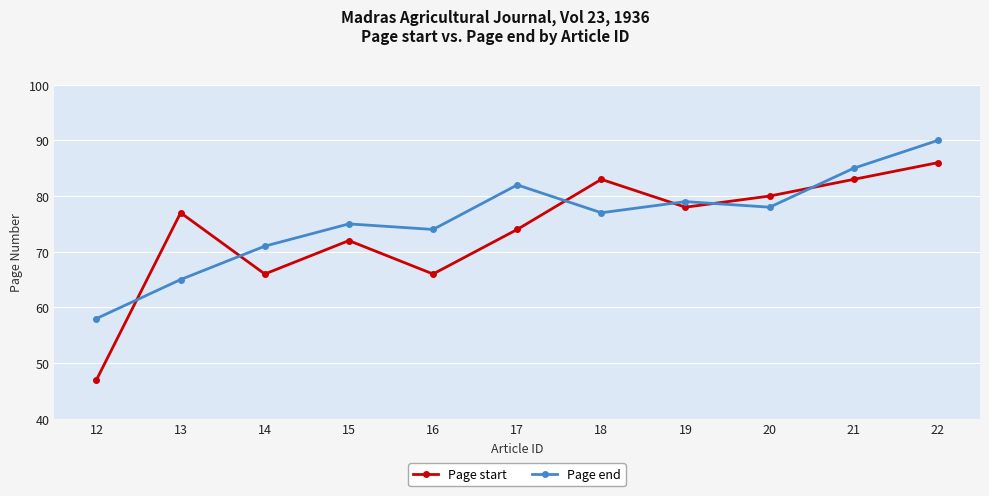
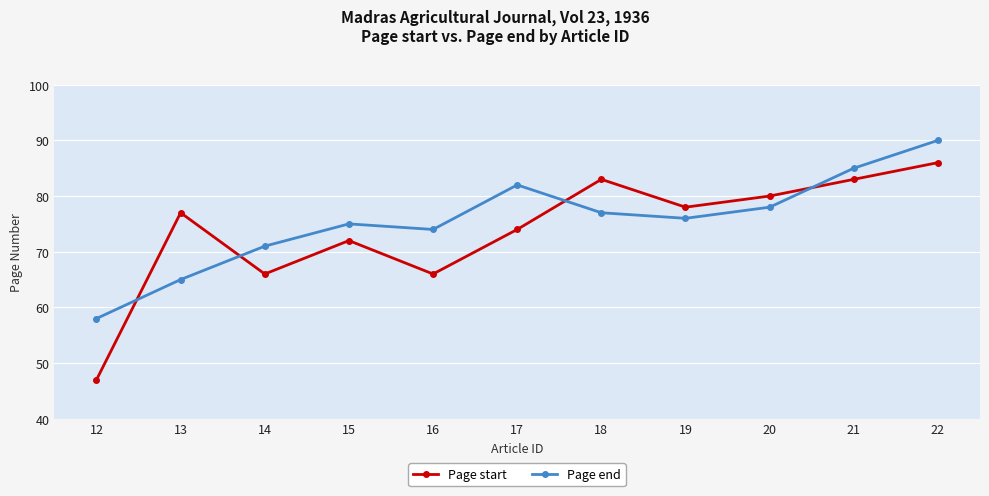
  {
    "Page start": {
      "12": 47,
      "13": 77,
      "14": 66,
      "15": 72,
      "16": 66,
      "17": 74,
      "18": 83,
      "19": 78,
      "20": 80,
      "21": 83,
      "22": 86
    },
    "Page end": {
      "12": 58,
      "13": 65,
      "14": 71,
      "15": 75,
      "16": 74,
      "17": 82,
      "18": 77,
-     "19": 79,
+     "19": 76,
      "20": 78,
      "21": 85,
      "22": 90
    }
  }
